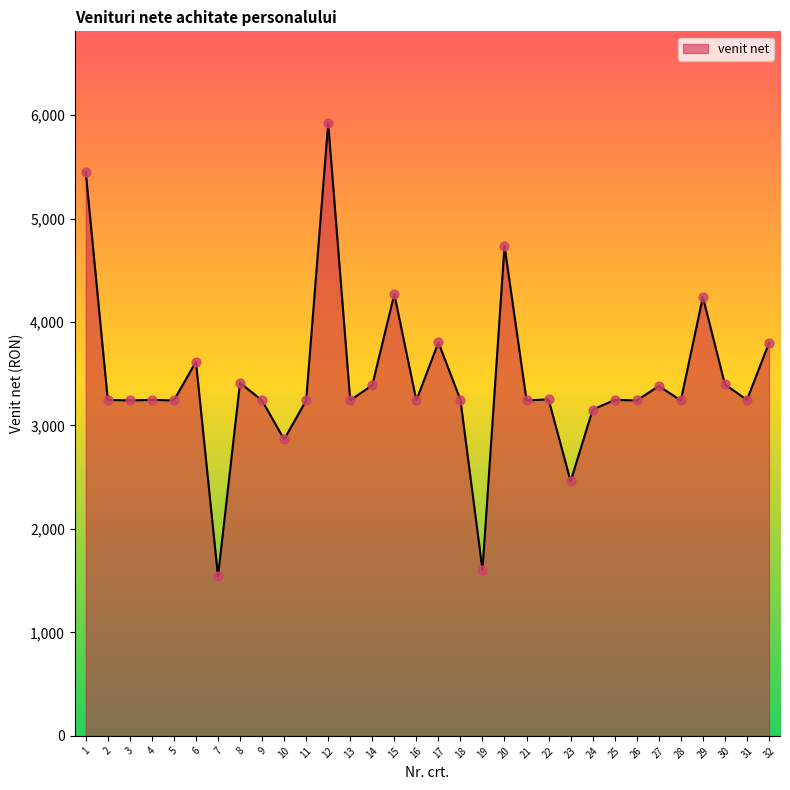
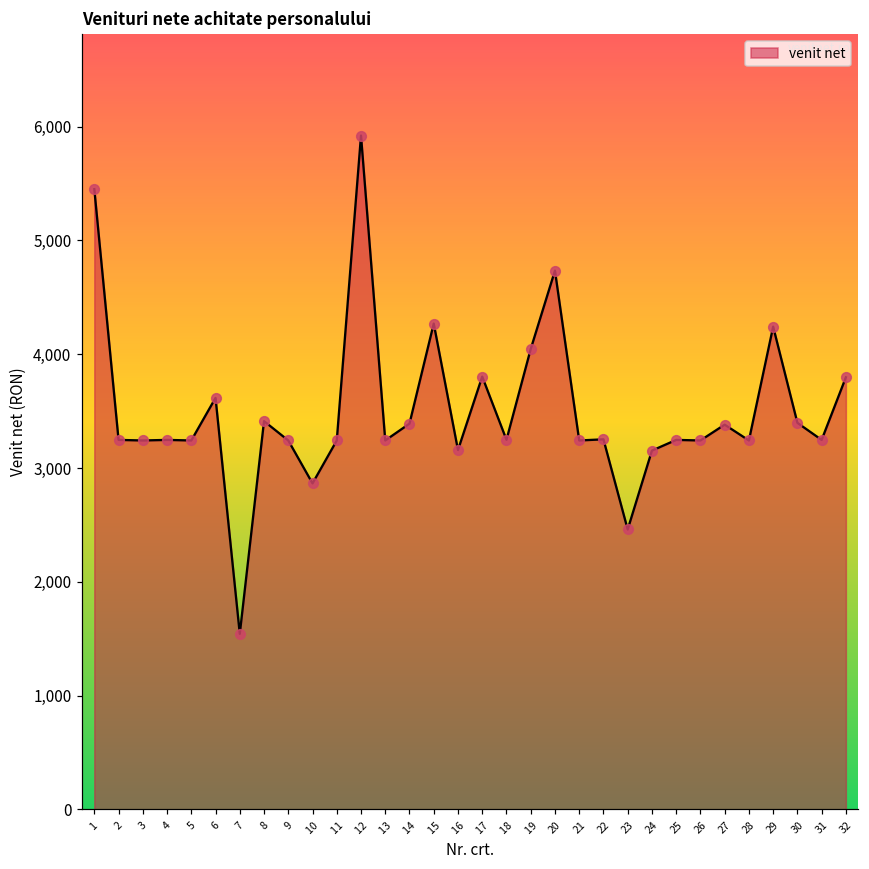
  {
    "1": "5,450",
    "2": "3,250",
    "3": "3,240",
    "4": "3,250",
    "5": "3,240",
    "6": "3,620",
    "7": "1,540",
    "8": "3,410",
    "9": "3,240",
    "10": "2,870",
    "11": "3,240",
    "12": "5,920",
    "13": "3,240",
    "14": "3,390",
    "15": "4,270",
-   "16": "3,240",
+   "16": "3,160",
    "17": "3,800",
    "18": "3,250",
-   "19": "1,600",
+   "19": "4,050",
    "20": "4,730",
    "21": "3,240",
    "22": "3,250",
    "23": "2,460",
    "24": "3,150",
    "25": "3,250",
    "26": "3,240",
    "27": "3,380",
    "28": "3,240",
    "29": "4,240",
    "30": "3,400",
    "31": "3,250",
    "32": "3,800"
  }
